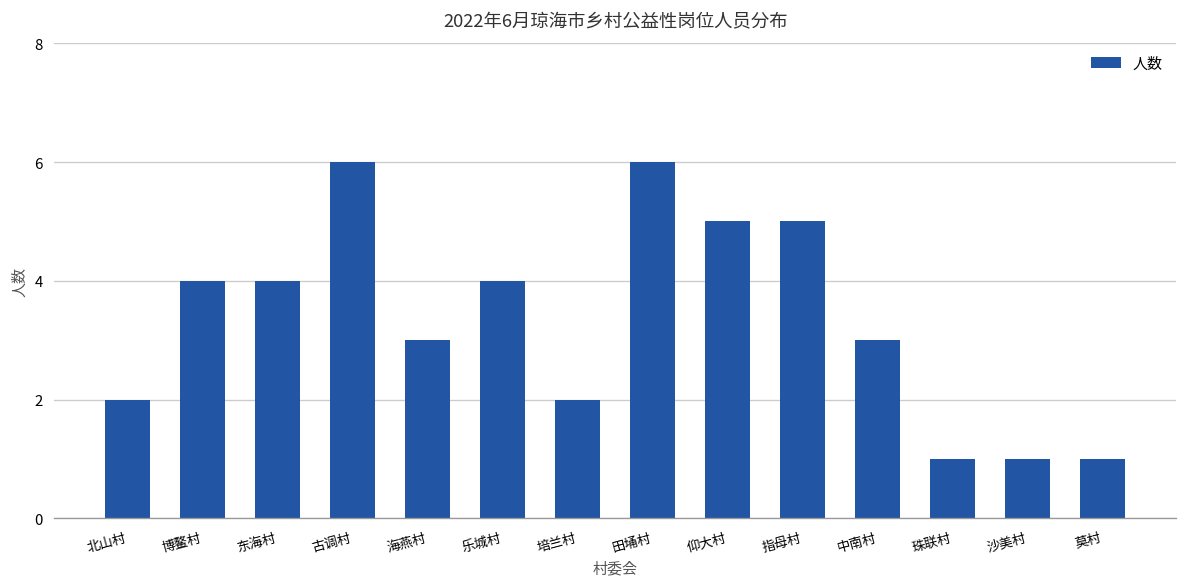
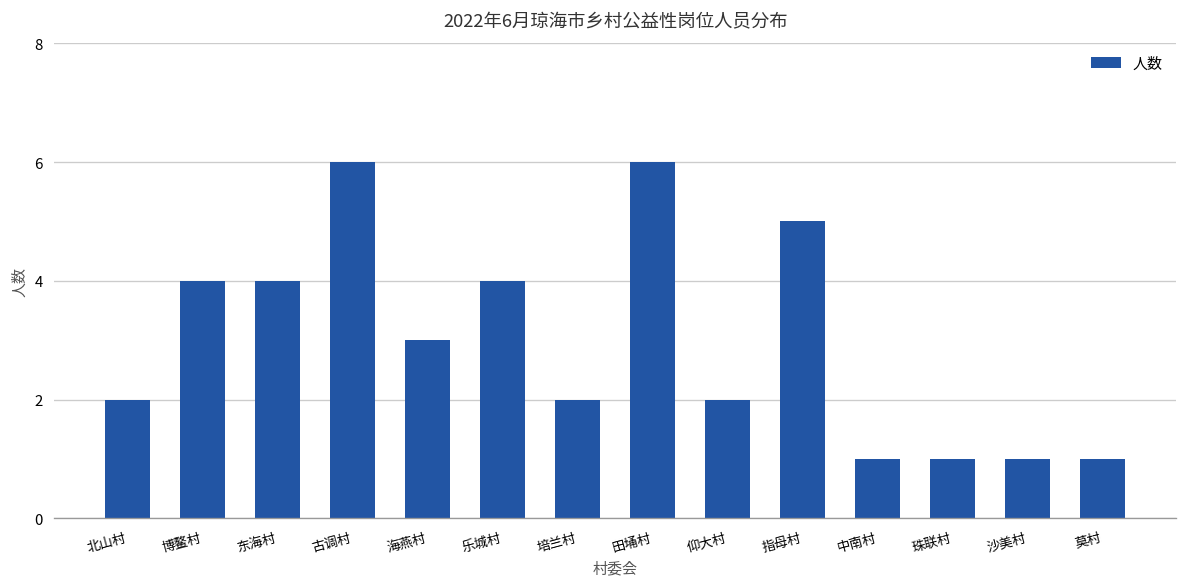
  {
    "北山村": 2,
    "博鳌村": 4,
    "东海村": 4,
    "古调村": 6,
    "海燕村": 3,
    "乐城村": 4,
    "培兰村": 2,
    "田埇村": 6,
-   "仰大村": 5,
+   "仰大村": 2,
    "指母村": 5,
-   "中南村": 3,
+   "中南村": 1,
    "珠联村": 1,
    "沙美村": 1,
    "莫村": 1
  }
